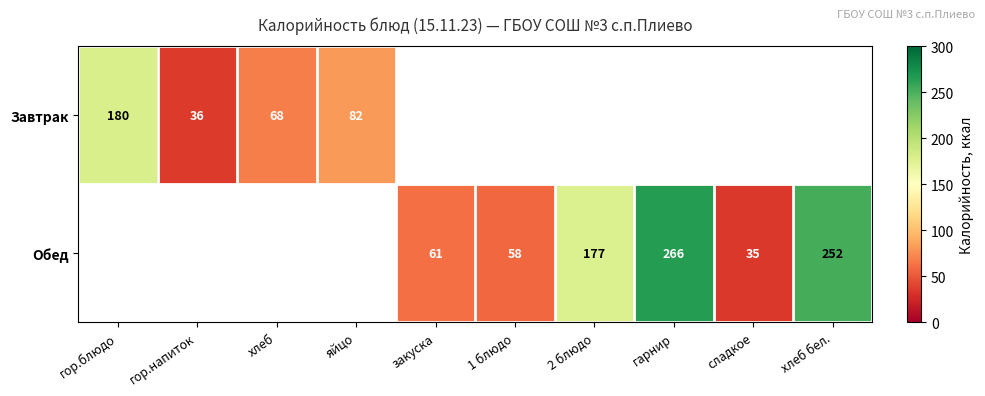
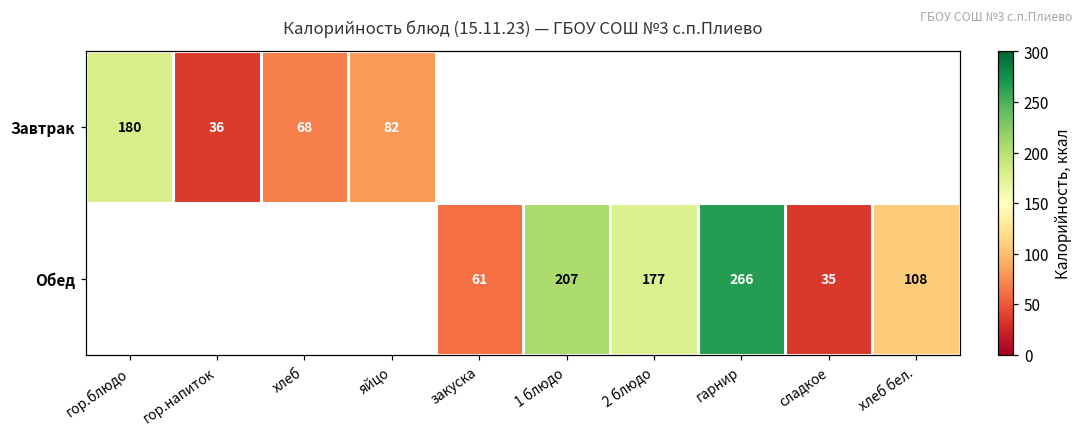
  {
    "Завтрак": {
      "гор.блюдо": 180,
      "гор.напиток": 36,
      "хлеб": 68,
      "яйцо": 82
    },
    "Обед": {
      "закуска": 61,
-     "1 блюдо": 58,
+     "1 блюдо": 207,
      "2 блюдо": 177,
      "гарнир": 266,
      "сладкое": 35,
-     "хлеб бел.": 252
+     "хлеб бел.": 108
    }
  }
